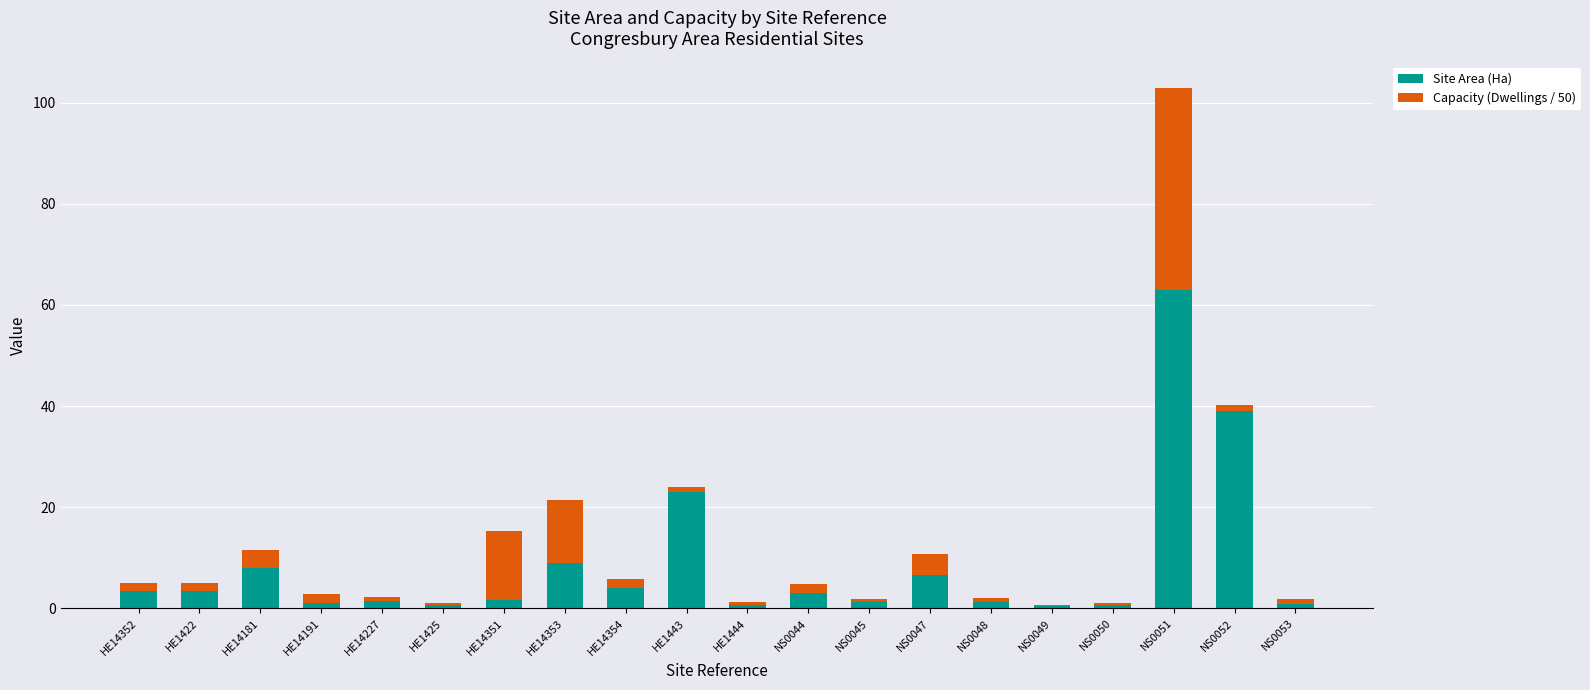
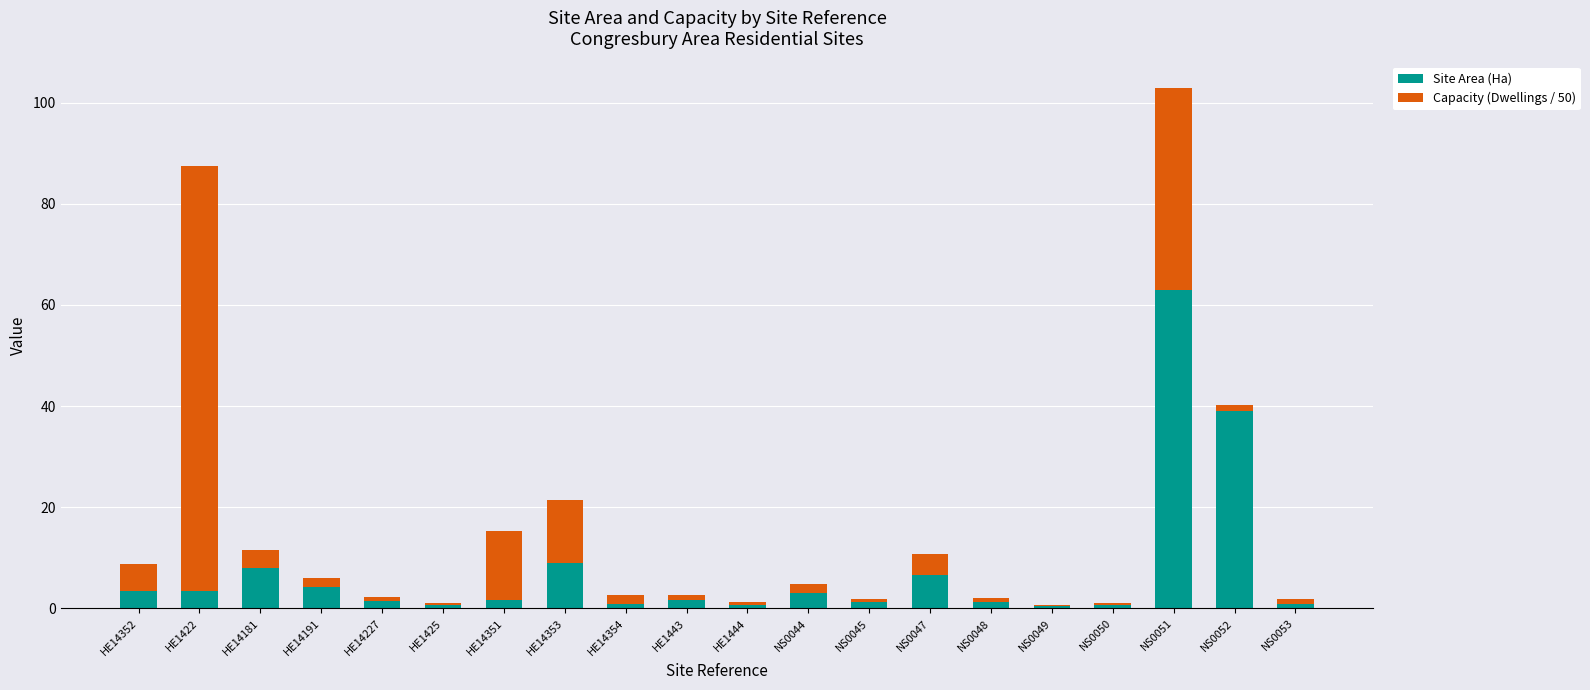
  {
    "Site Area (Ha)": {
      "HE14352": 3,
      "HE1422": 3,
      "HE14181": 8,
-     "HE14191": 1,
+     "HE14191": 4,
      "HE14227": 1,
      "HE1425": 1,
      "HE14351": 2,
      "HE14353": 9,
-     "HE14354": 4,
-     "HE1443": 23,
+     "HE14354": 1,
+     "HE1443": 2,
      "HE1444": 1,
      "NS0044": 3,
      "NS0045": 1,
      "NS0047": 7,
      "NS0048": 1,
      "NS0049": 1,
      "NS0050": 1,
      "NS0051": 63,
      "NS0052": 39,
      "NS0053": 1
    },
    "Capacity (Dwellings / 50)": {
-     "HE14352": 2,
-     "HE1422": 2,
+     "HE14352": 5,
+     "HE1422": 84,
      "HE14181": 4,
      "HE14191": 2,
      "HE14227": 1,
      "HE14351": 14,
      "HE14353": 12,
      "HE14354": 2,
      "HE1443": 1,
      "NS0044": 2,
      "NS0045": 1,
      "NS0047": 4,
      "NS0048": 1,
      "NS0051": 40,
      "NS0052": 1,
      "NS0053": 1
    }
  }
